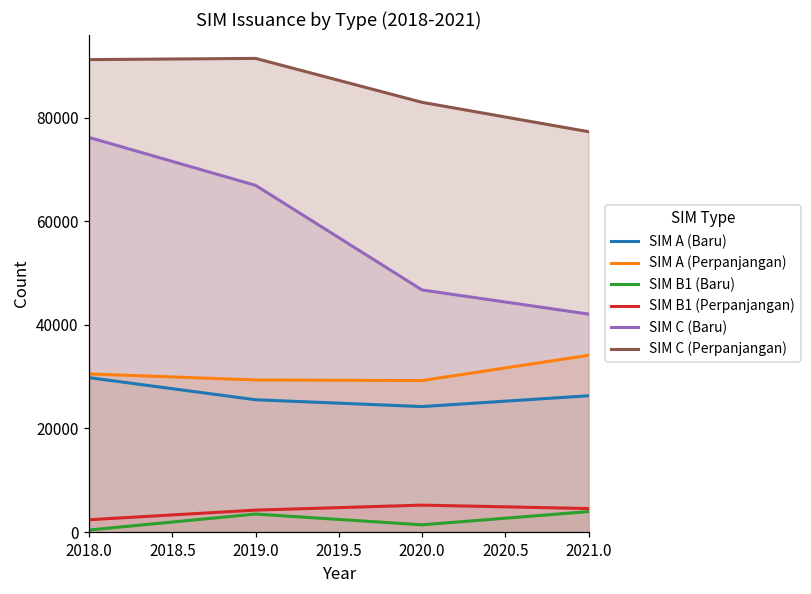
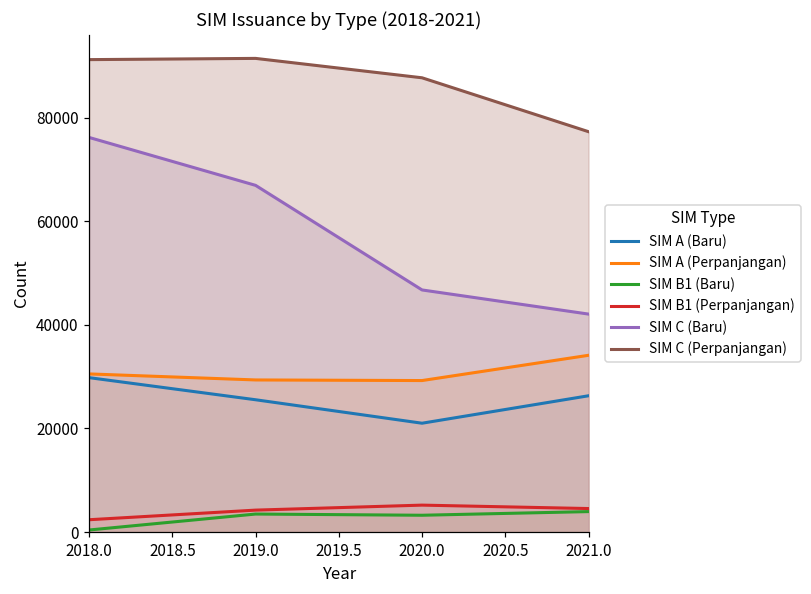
  {
    "SIM A (Baru)": {
      "2018.0": 30000,
      "2019.0": 26000,
-     "2020.0": 24000,
+     "2020.0": 21000,
      "2021.0": 26000
    },
    "SIM A (Perpanjangan)": {
      "2018.0": 31000,
      "2019.0": 29000,
      "2020.0": 29000,
      "2021.0": 34000
    },
    "SIM B1 (Baru)": {
      "2018.0": 0,
      "2019.0": 3000,
-     "2020.0": 1000,
+     "2020.0": 3000,
      "2021.0": 4000
    },
    "SIM B1 (Perpanjangan)": {
      "2018.0": 2000,
      "2019.0": 4000,
      "2020.0": 5000,
      "2021.0": 5000
    },
    "SIM C (Baru)": {
      "2018.0": 76000,
      "2019.0": 67000,
      "2020.0": 47000,
      "2021.0": 42000
    },
    "SIM C (Perpanjangan)": {
      "2018.0": 91000,
      "2019.0": 91000,
-     "2020.0": 83000,
+     "2020.0": 88000,
      "2021.0": 77000
    }
  }
